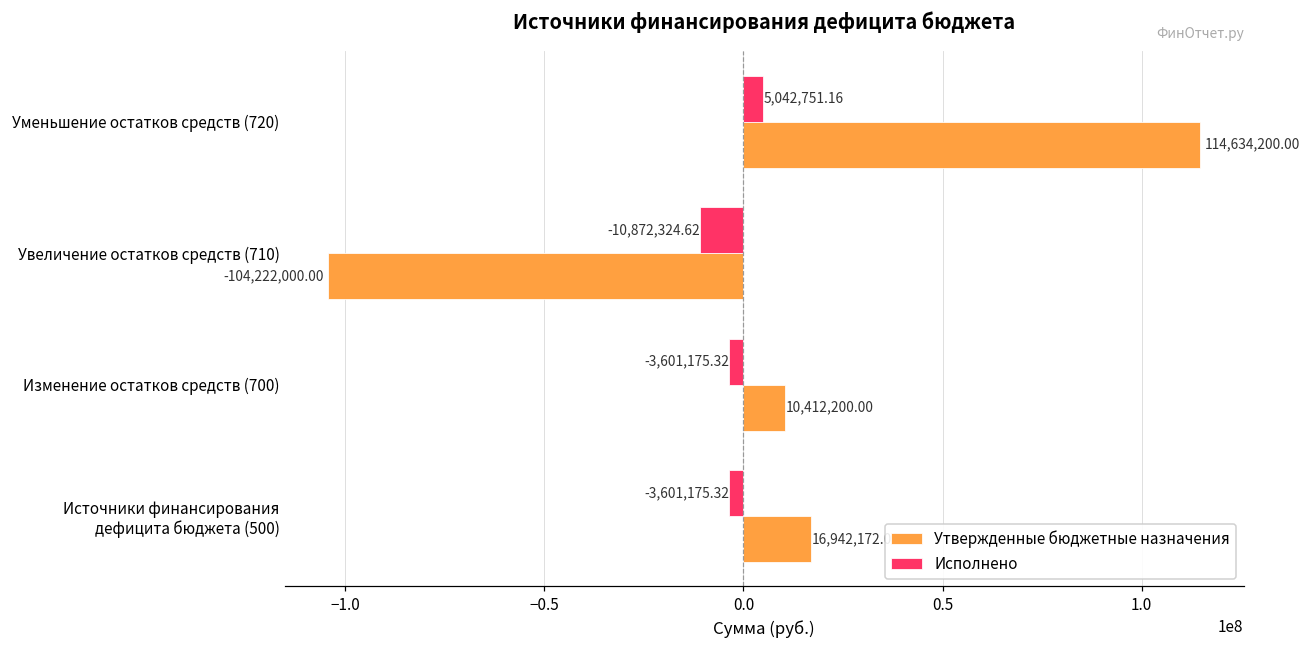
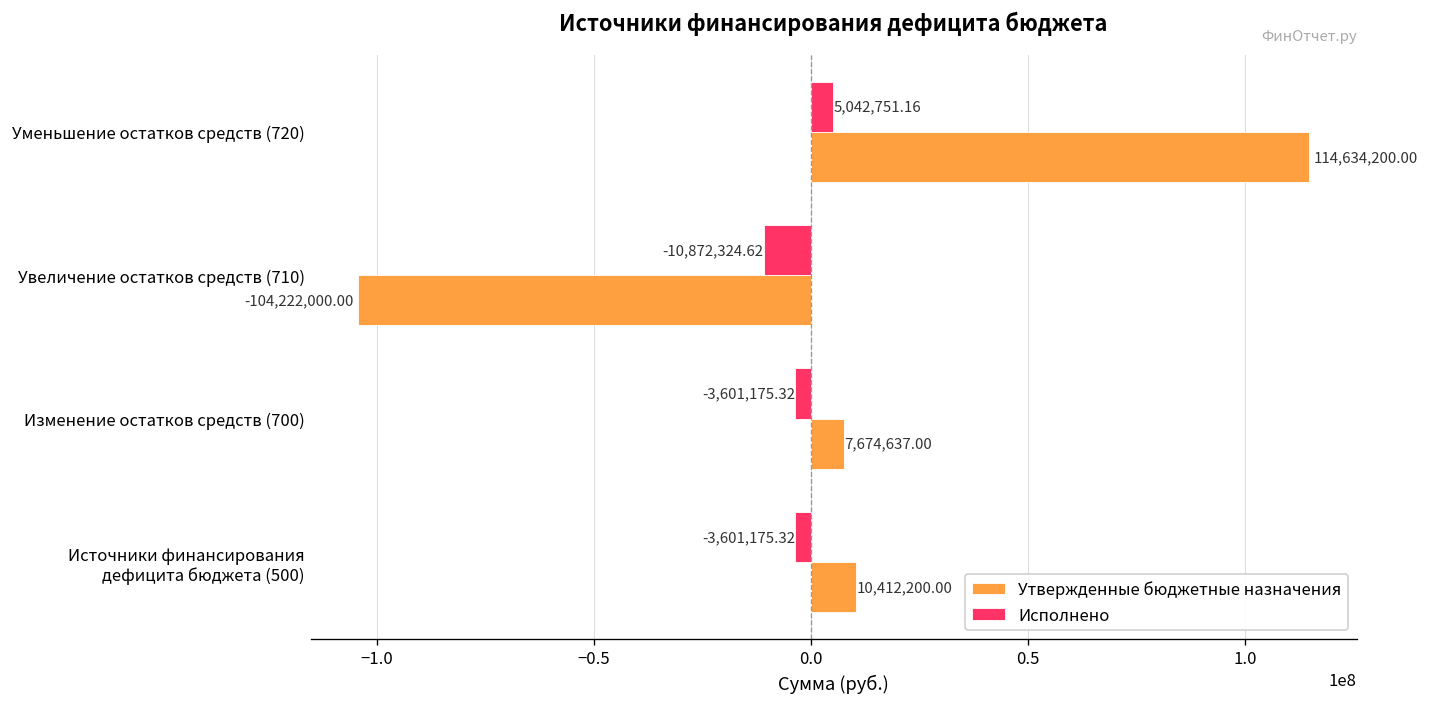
  {
    "Утвержденные бюджетные назначения": {
      "Уменьшение остатков средств (720)": "114,634,200.00",
      "Увеличение остатков средств (710)": "-104,222,000.00",
-     "Изменение остатков средств (700)": "10,412,200.00",
-     "Источники финансирования дефицита бюджета (500)": "17000000"
+     "Изменение остатков средств (700)": "7,674,637.00",
+     "Источники финансирования дефицита бюджета (500)": "10000000"
    },
    "Исполнено": {
      "Уменьшение остатков средств (720)": "5,042,751.16",
      "Увеличение остатков средств (710)": "-10,872,324.62",
      "Изменение остатков средств (700)": "-3,601,175.32",
      "Источники финансирования дефицита бюджета (500)": "-3,601,175.32"
    }
  }
